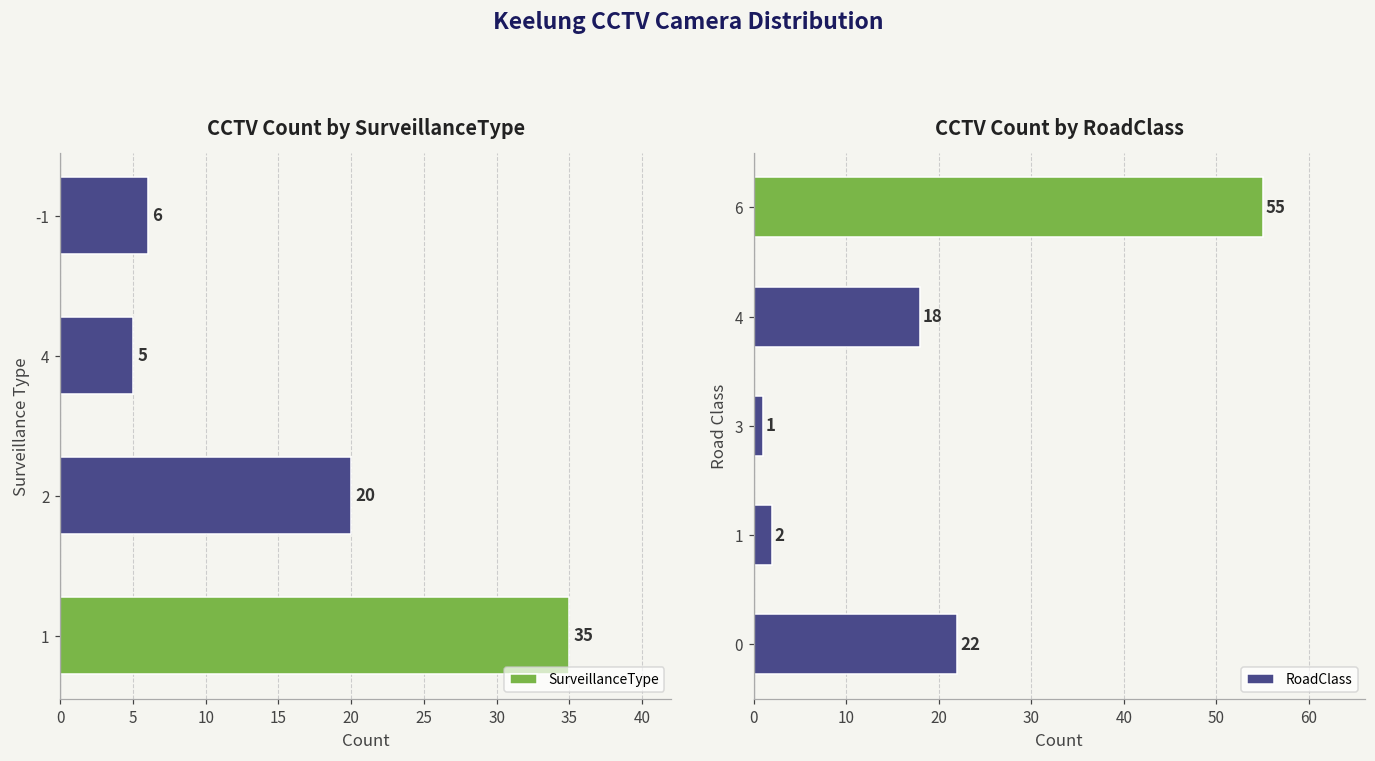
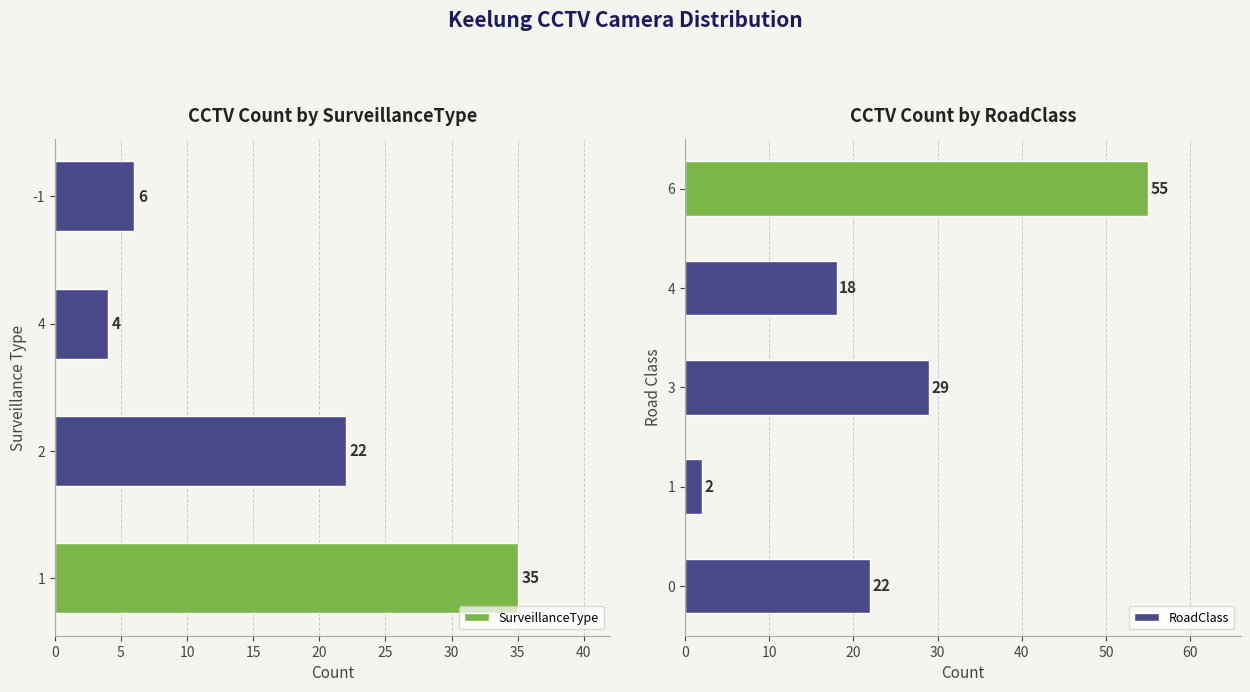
  {
    "CCTV Count by SurveillanceType": {
      "-1": 6,
-     "4": 5,
-     "2": 20,
+     "4": 4,
+     "2": 22,
      "1": 35
    },
    "CCTV Count by RoadClass": {
      "6": 55,
      "4": 18,
-     "3": 1,
+     "3": 29,
      "1": 2,
      "0": 22
    }
  }
